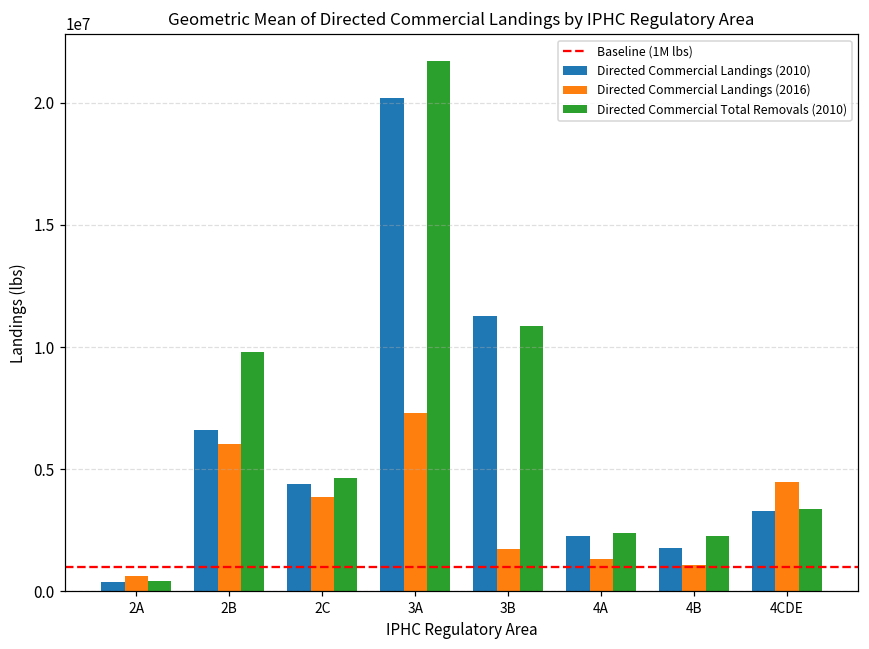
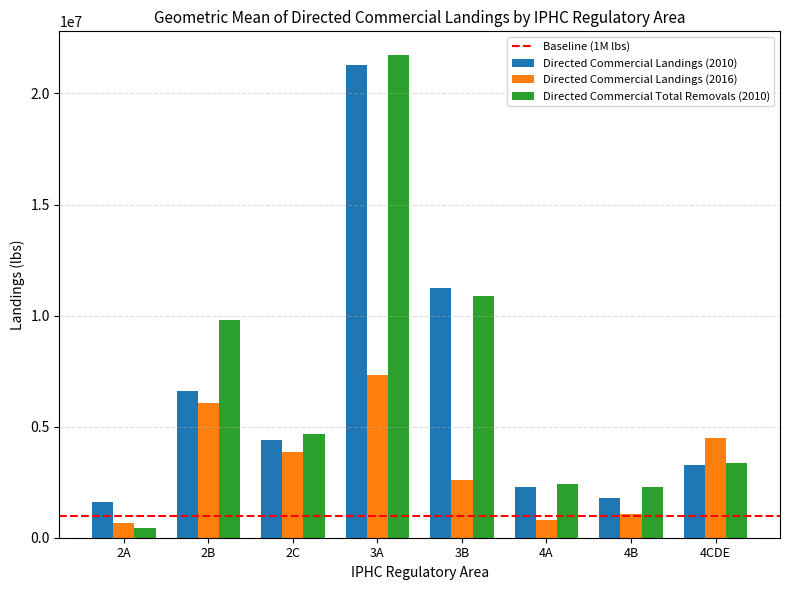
  {
    "Directed Commercial Landings (2010)": {
-     "2A": 400000,
+     "2A": 1600000,
      "2B": 6600000,
      "2C": 4400000,
-     "3A": 20200000,
+     "3A": 21300000,
      "3B": 11300000,
      "4A": 2300000,
      "4B": 1800000,
      "4CDE": 3300000
    },
    "Directed Commercial Landings (2016)": {
      "2A": 600000,
      "2B": 6000000,
      "2C": 3900000,
      "3A": 7300000,
-     "3B": 1700000,
-     "4A": 1300000,
+     "3B": 2600000,
+     "4A": 800000,
      "4B": 1100000,
      "4CDE": 4500000
    },
    "Directed Commercial Total Removals (2010)": {
      "2A": 400000,
      "2B": 9800000,
      "2C": 4700000,
      "3A": 21700000,
      "3B": 10900000,
      "4A": 2400000,
      "4B": 2300000,
      "4CDE": 3400000
    }
  }
